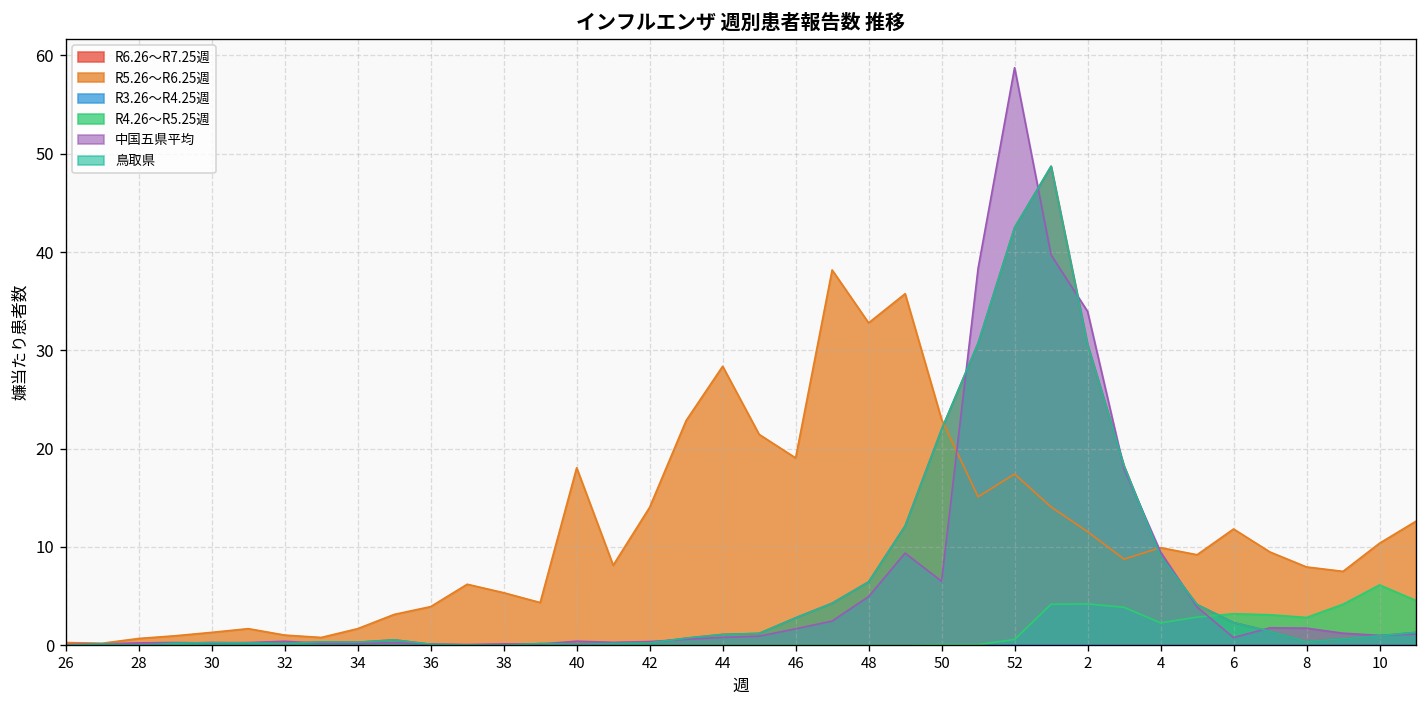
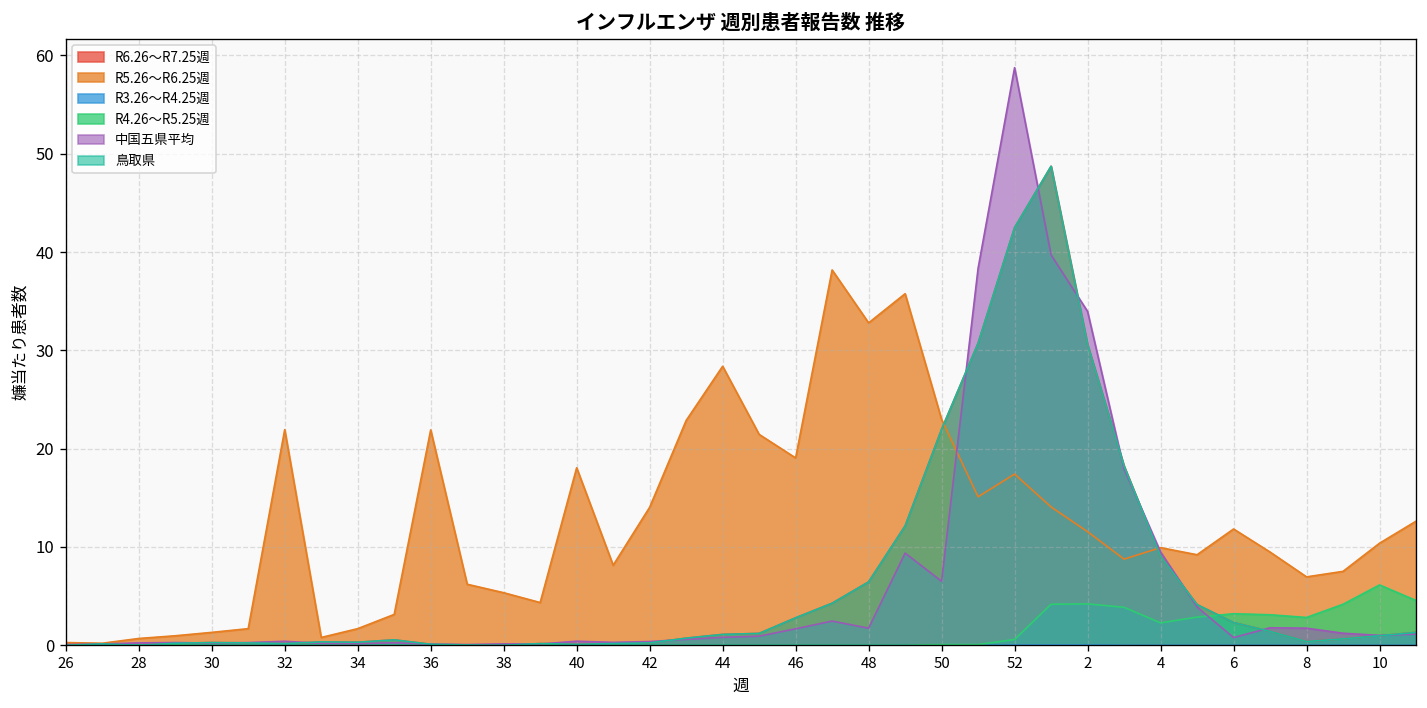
  {
    "R5.26〜R6.25週": {
      "28": 1,
      "30": 1,
-     "32": 1,
+     "32": 22,
      "34": 2,
-     "36": 4,
+     "36": 22,
      "38": 5,
      "40": 18,
      "42": 14,
      "44": 28,
      "46": 19,
      "48": 33,
      "50": 23,
      "52": 17,
      "2": 12,
      "4": 10,
      "6": 12,
-     "8": 8,
+     "8": 7,
      "10": 10
    },
    "R3.26〜R4.25週": {
      "52": 0,
      "2": 0,
      "4": 0,
      "6": 0,
      "8": 0,
      "10": 0
    },
    "中国五県平均": {
      "40": 0,
      "46": 2,
-     "48": 5,
+     "48": 2,
      "50": 7,
      "52": 59,
      "2": 34,
      "4": 9,
      "6": 1,
      "8": 2
    }
  }
